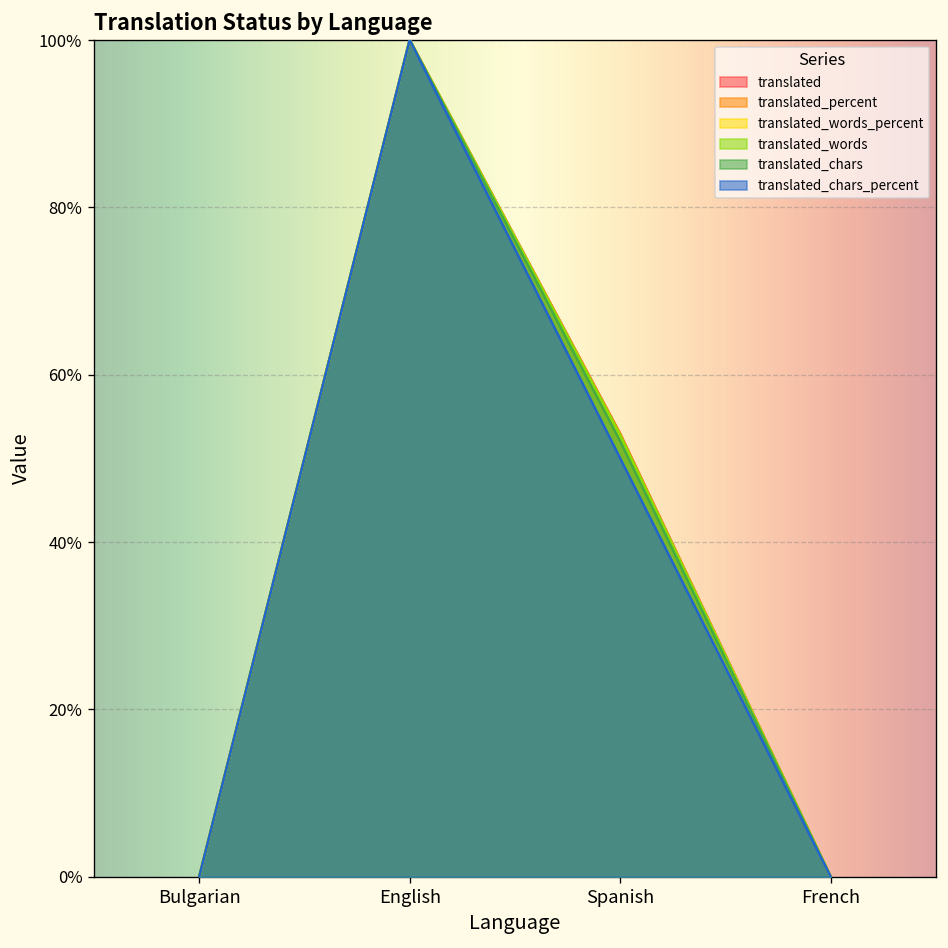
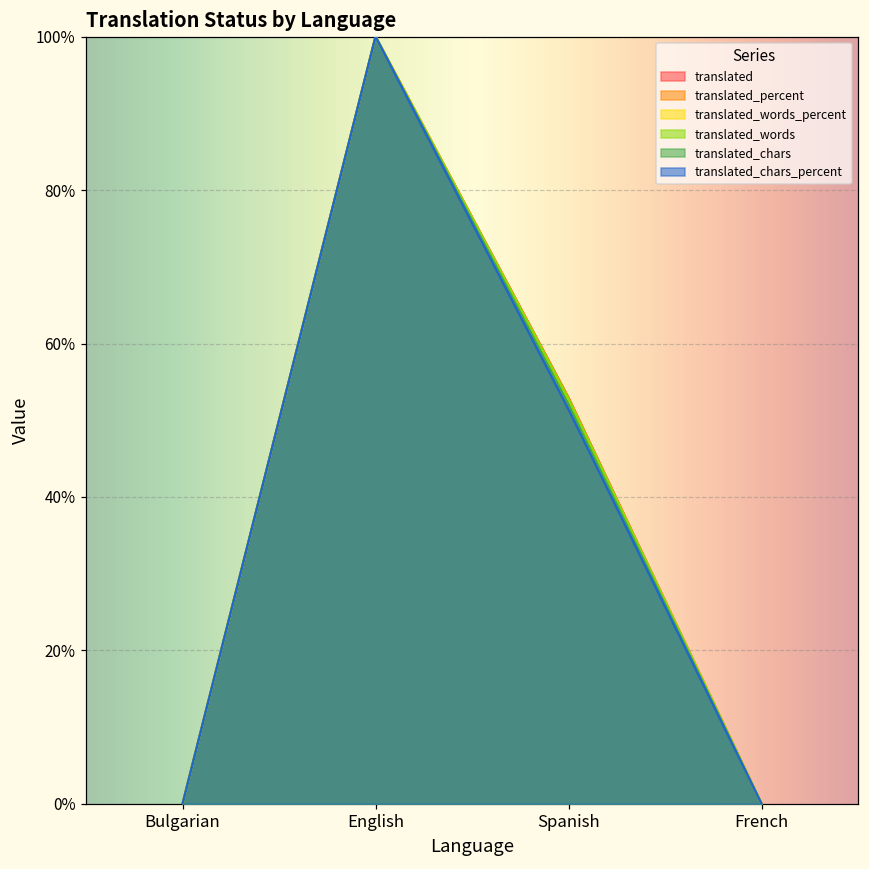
  {
    "translated_chars": {
      "Spanish": "52%"
    },
    "translated_chars_percent": {
-     "Spanish": "50%"
+     "Spanish": "51%"
    }
  }
